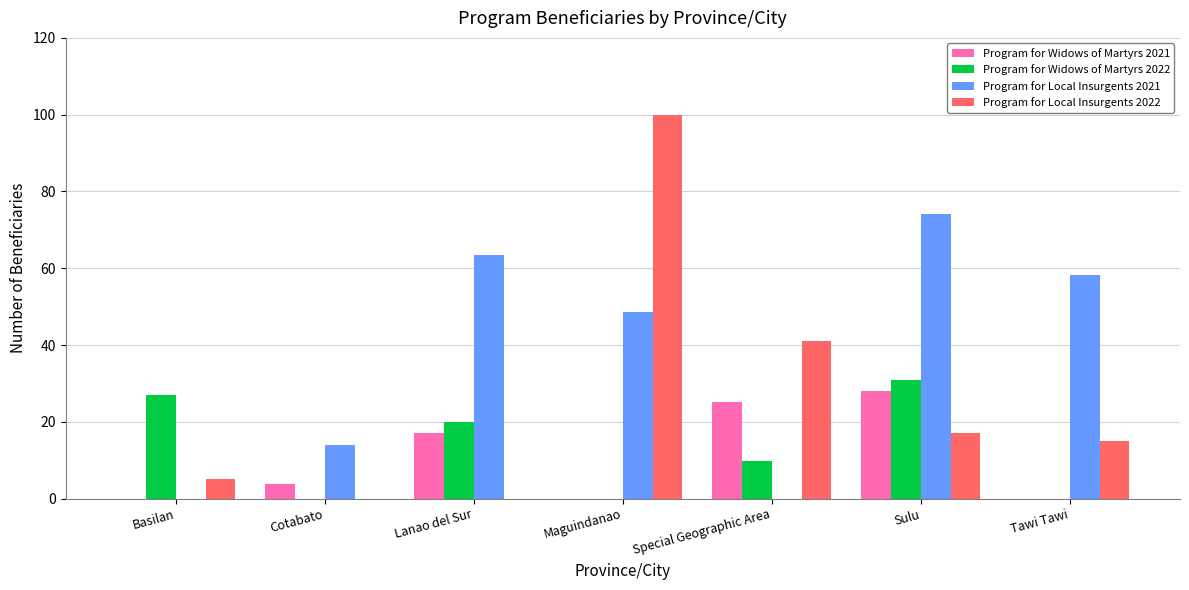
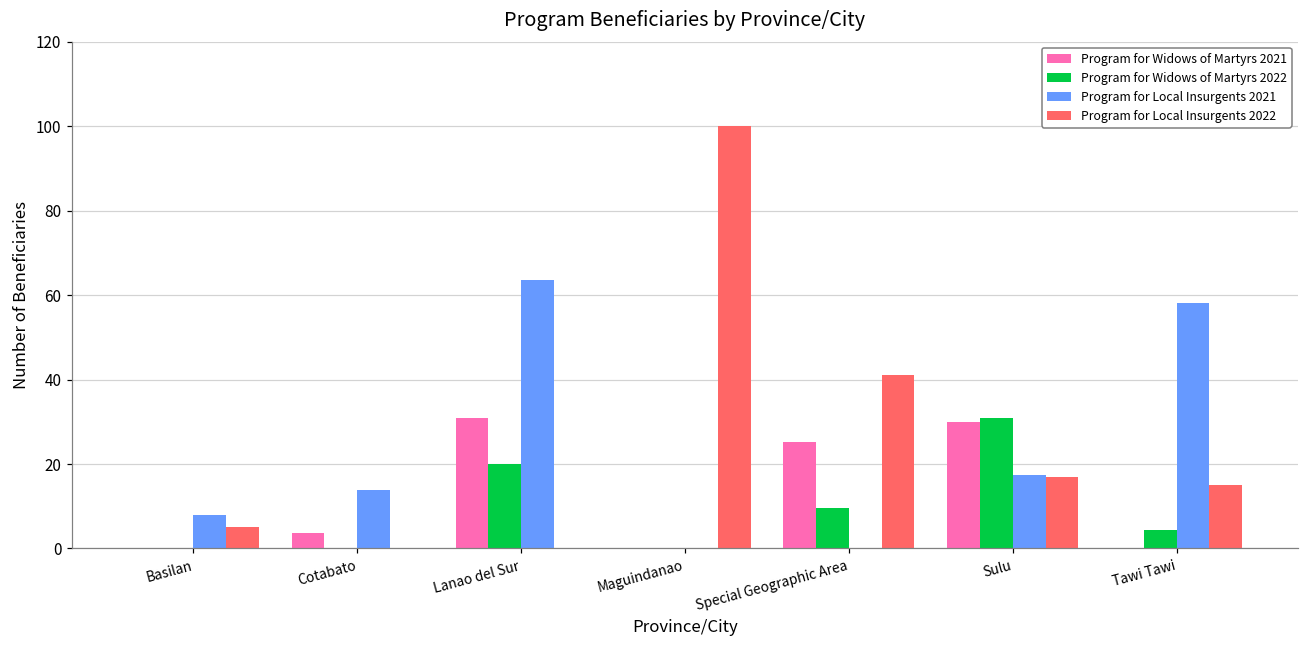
  {
    "Program for Widows of Martyrs 2021": {
      "Basilan": 0,
      "Cotabato": 4,
-     "Lanao del Sur": 17,
+     "Lanao del Sur": 31,
      "Maguindanao": 0,
      "Special Geographic Area": 25,
-     "Sulu": 28,
+     "Sulu": 30,
      "Tawi Tawi": 0
    },
    "Program for Widows of Martyrs 2022": {
-     "Basilan": 27,
+     "Basilan": 0,
      "Cotabato": 0,
      "Lanao del Sur": 20,
      "Maguindanao": 0,
      "Special Geographic Area": 10,
      "Sulu": 31,
-     "Tawi Tawi": 0
+     "Tawi Tawi": 4
    },
    "Program for Local Insurgents 2021": {
-     "Basilan": 0,
+     "Basilan": 8,
      "Cotabato": 14,
      "Lanao del Sur": 64,
-     "Maguindanao": 49,
+     "Maguindanao": 0,
      "Special Geographic Area": 0,
-     "Sulu": 74,
+     "Sulu": 17,
      "Tawi Tawi": 58
    },
    "Program for Local Insurgents 2022": {
      "Basilan": 5,
      "Cotabato": 0,
      "Lanao del Sur": 0,
      "Maguindanao": 100,
      "Special Geographic Area": 41,
      "Sulu": 17,
      "Tawi Tawi": 15
    }
  }
